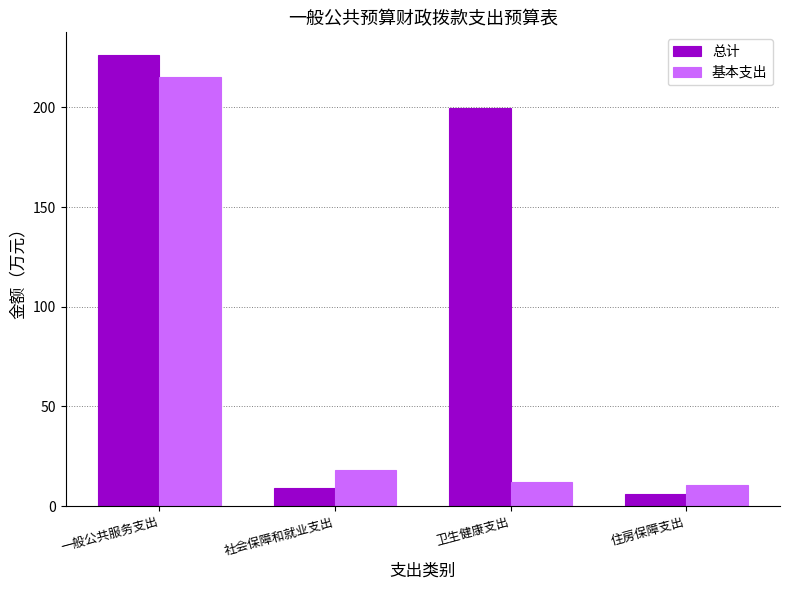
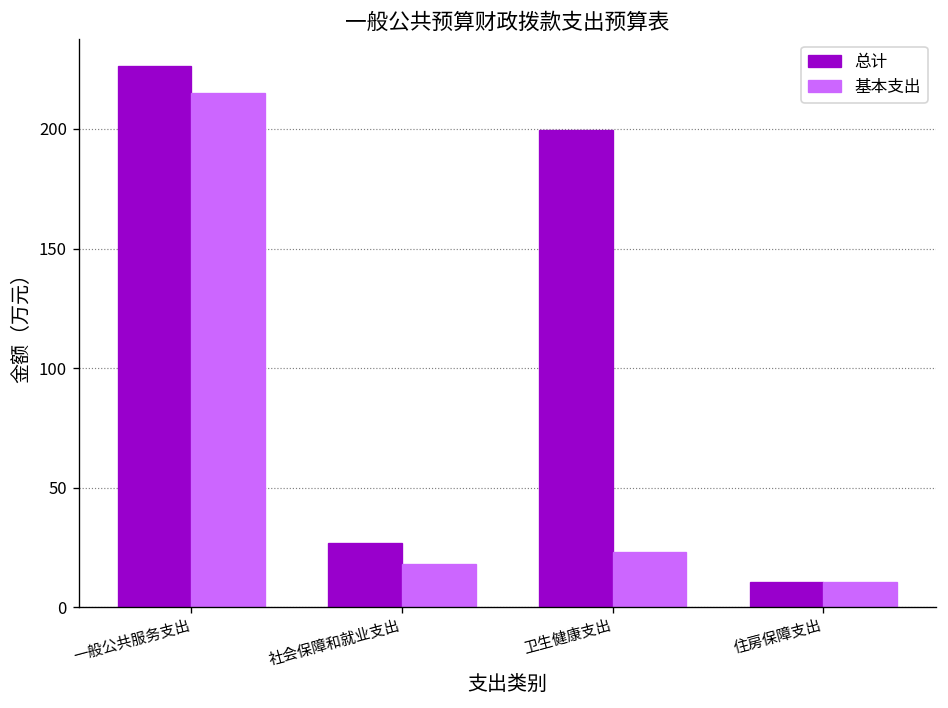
  {
    "总计": {
      "一般公共服务支出": 226,
-     "社会保障和就业支出": 9,
+     "社会保障和就业支出": 27,
      "卫生健康支出": 199,
-     "住房保障支出": 6
+     "住房保障支出": 11
    },
    "基本支出": {
      "一般公共服务支出": 215,
      "社会保障和就业支出": 18,
-     "卫生健康支出": 12,
+     "卫生健康支出": 23,
      "住房保障支出": 11
    }
  }
